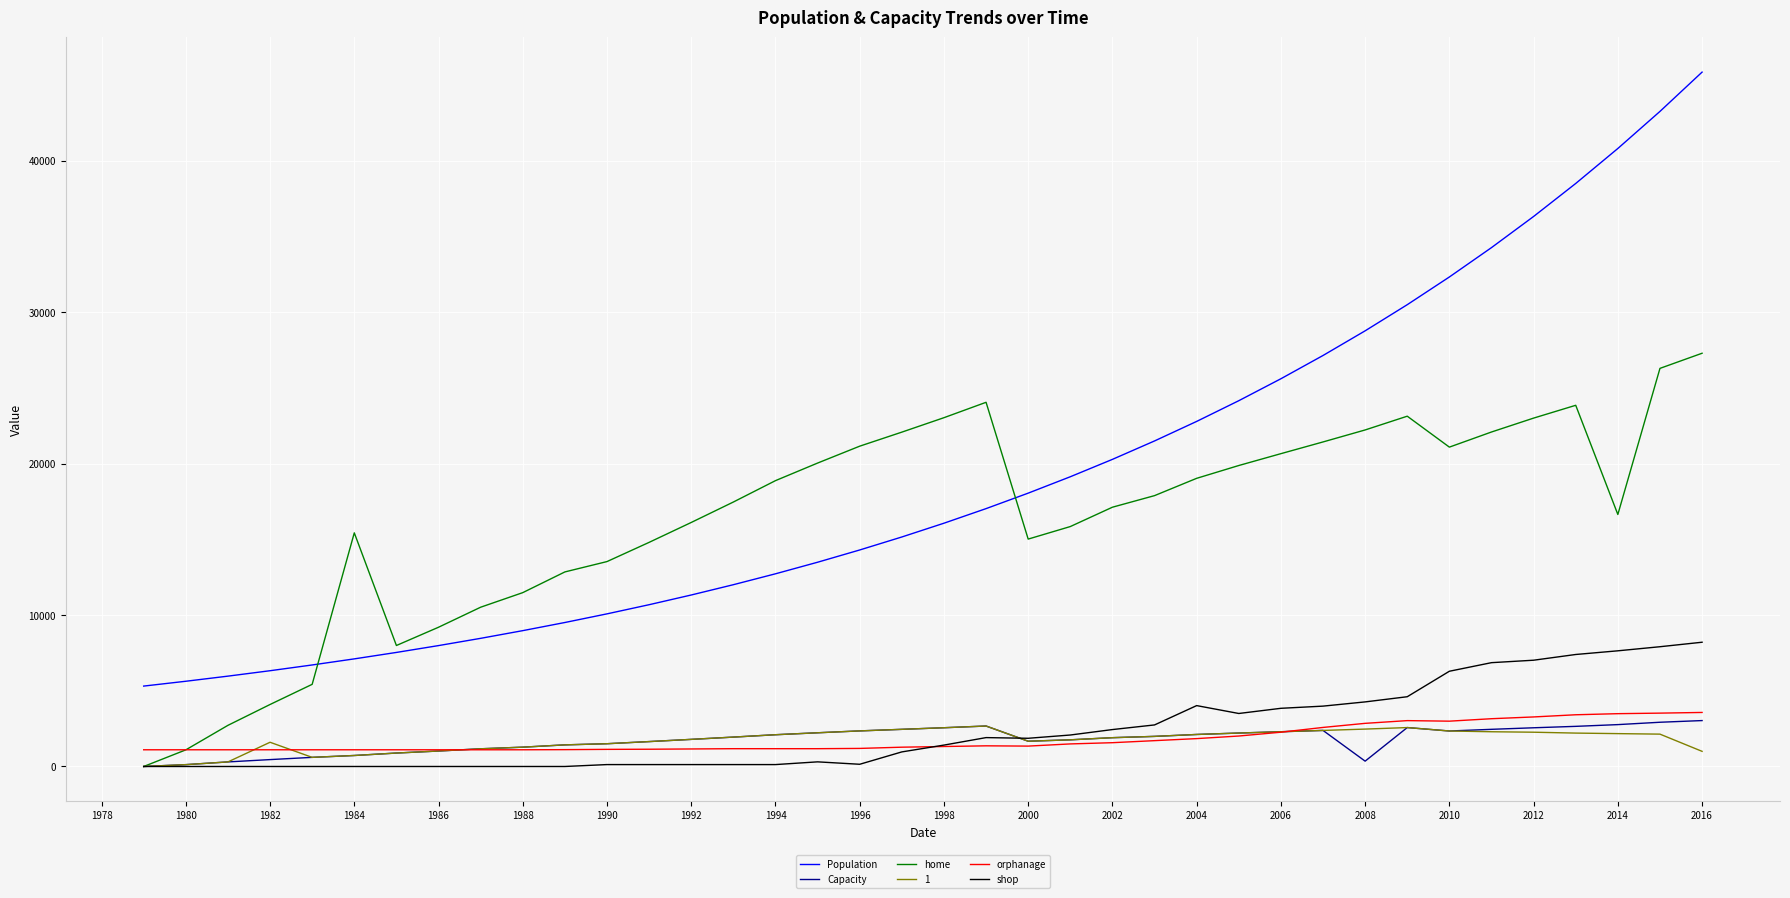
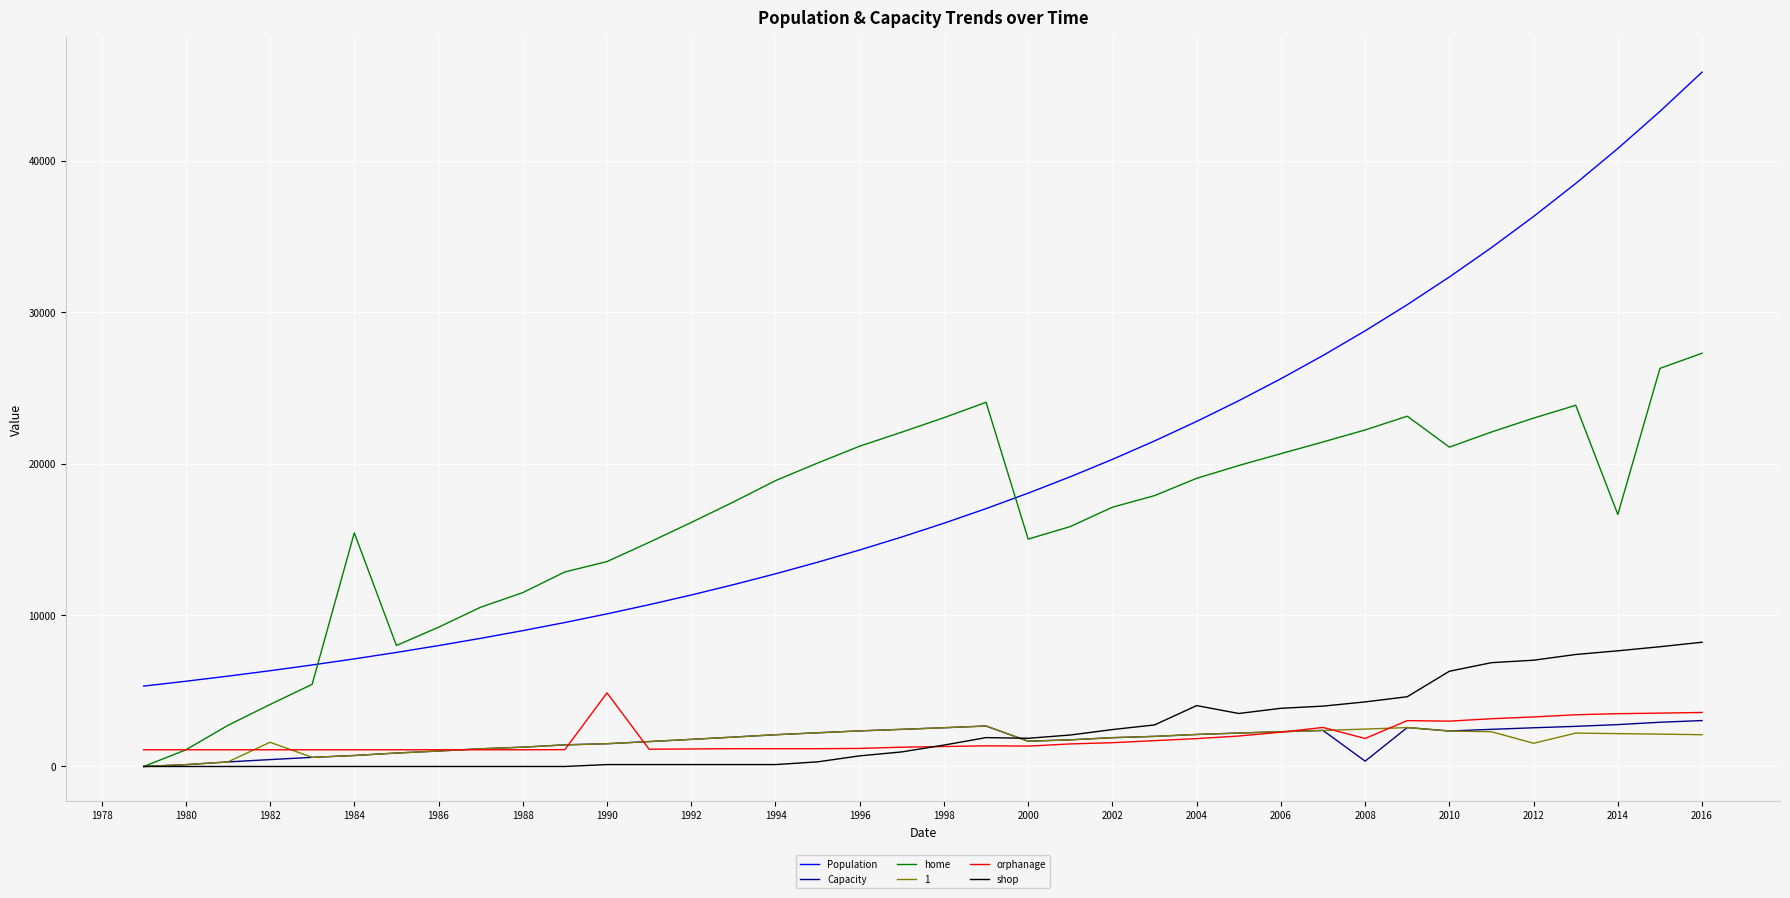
  {
    "Population": {
      "1980": 5600,
      "1982": 6300,
      "1984": 7100,
      "1986": 8000,
      "1988": 9000,
      "1990": 10100,
      "1992": 11300,
      "1994": 12700,
      "1996": 14300,
      "1998": 16100,
      "2000": 18100,
      "2002": 20300,
      "2004": 22800,
      "2006": 25600,
      "2008": 28800,
      "2010": 32300,
      "2012": 36300,
      "2014": 40800,
      "2016": 45900
    },
    "Capacity": {
      "1982": 500,
      "2008": 400,
      "2012": 2600,
      "2014": 2800,
      "2016": 3000
    },
    "home": {
      "1982": 4100,
      "1984": 15400,
      "1986": 9200,
      "1988": 11500,
      "1990": 13500,
      "1992": 16100,
      "1994": 18900,
      "1996": 21200,
      "1998": 23000,
      "2000": 15000,
      "2002": 17100,
      "2004": 19000,
      "2006": 20700,
      "2008": 22200,
      "2010": 21100,
      "2012": 23000,
      "2014": 16600,
      "2016": 27300
    },
    "1": {
      "1982": 1600,
      "2008": 2500,
-     "2012": 2300,
+     "2012": 1500,
      "2014": 2200,
-     "2016": 1000
+     "2016": 2100
    },
    "orphanage": {
      "1982": 1100,
      "1984": 1100,
      "1988": 1100,
-     "1990": 1100,
+     "1990": 4900,
      "1992": 1200,
      "1994": 1200,
      "1996": 1200,
      "2000": 1300,
      "2002": 1600,
      "2004": 1800,
-     "2008": 2800,
+     "2008": 1900,
      "2010": 3000,
      "2012": 3300,
      "2014": 3500,
      "2016": 3600
    },
    "shop": {
      "1982": 0,
      "1984": 0,
      "1986": 0,
      "1988": 0,
      "1990": 100,
      "1992": 100,
      "1994": 100,
-     "1996": 100,
+     "1996": 700,
      "2000": 1900,
      "2002": 2400,
      "2004": 4000,
      "2006": 3800,
      "2008": 4300,
      "2010": 6300,
      "2012": 7000,
      "2014": 7600,
      "2016": 8200
    }
  }
